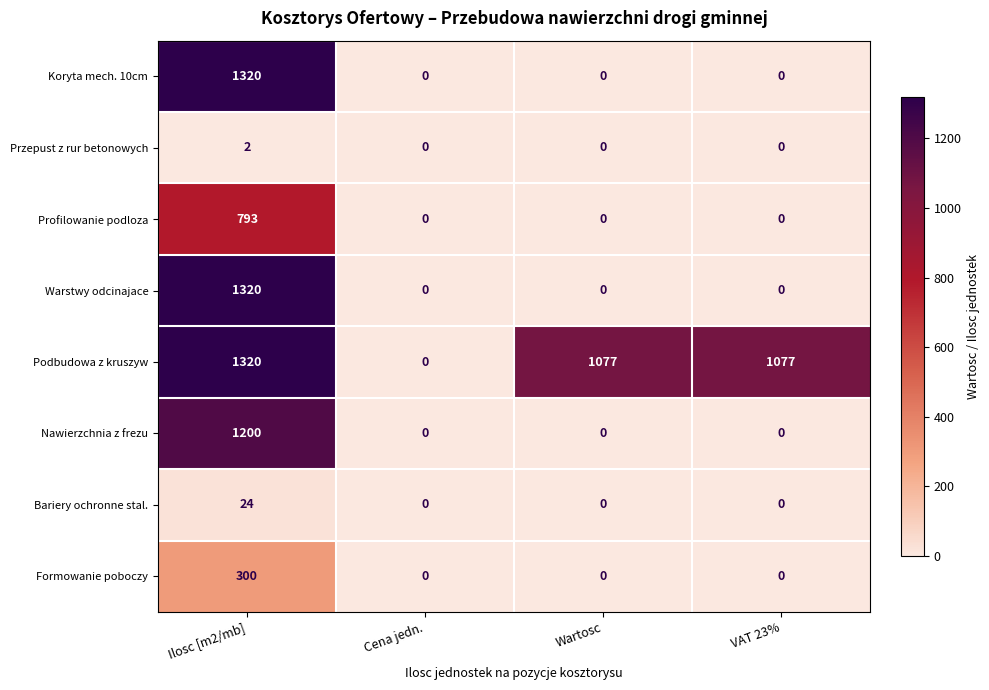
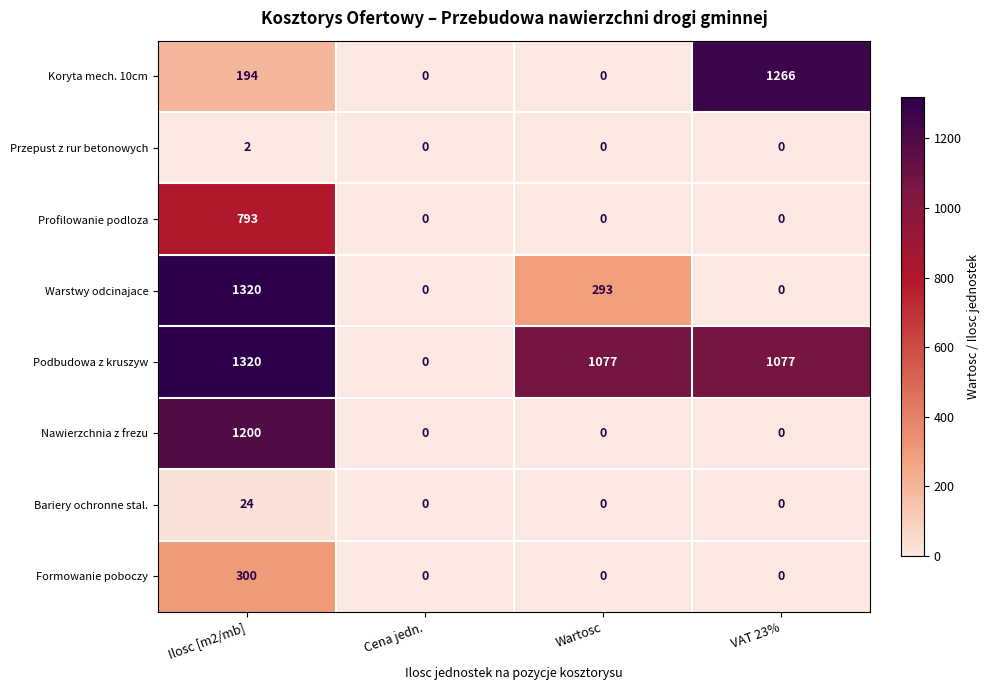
  {
    "Koryta mech. 10cm": {
-     "Ilosc [m2/mb]": 1320,
+     "Ilosc [m2/mb]": 194,
      "Cena jedn.": 0,
      "Wartosc": 0,
-     "VAT 23%": 0
+     "VAT 23%": 1266
    },
    "Przepust z rur betonowych": {
      "Ilosc [m2/mb]": 2,
      "Cena jedn.": 0,
      "Wartosc": 0,
      "VAT 23%": 0
    },
    "Profilowanie podloza": {
      "Ilosc [m2/mb]": 793,
      "Cena jedn.": 0,
      "Wartosc": 0,
      "VAT 23%": 0
    },
    "Warstwy odcinajace": {
      "Ilosc [m2/mb]": 1320,
      "Cena jedn.": 0,
-     "Wartosc": 0,
+     "Wartosc": 293,
      "VAT 23%": 0
    },
    "Podbudowa z kruszyw": {
      "Ilosc [m2/mb]": 1320,
      "Cena jedn.": 0,
      "Wartosc": 1077,
      "VAT 23%": 1077
    },
    "Nawierzchnia z frezu": {
      "Ilosc [m2/mb]": 1200,
      "Cena jedn.": 0,
      "Wartosc": 0,
      "VAT 23%": 0
    },
    "Bariery ochronne stal.": {
      "Ilosc [m2/mb]": 24,
      "Cena jedn.": 0,
      "Wartosc": 0,
      "VAT 23%": 0
    },
    "Formowanie poboczy": {
      "Ilosc [m2/mb]": 300,
      "Cena jedn.": 0,
      "Wartosc": 0,
      "VAT 23%": 0
    }
  }
